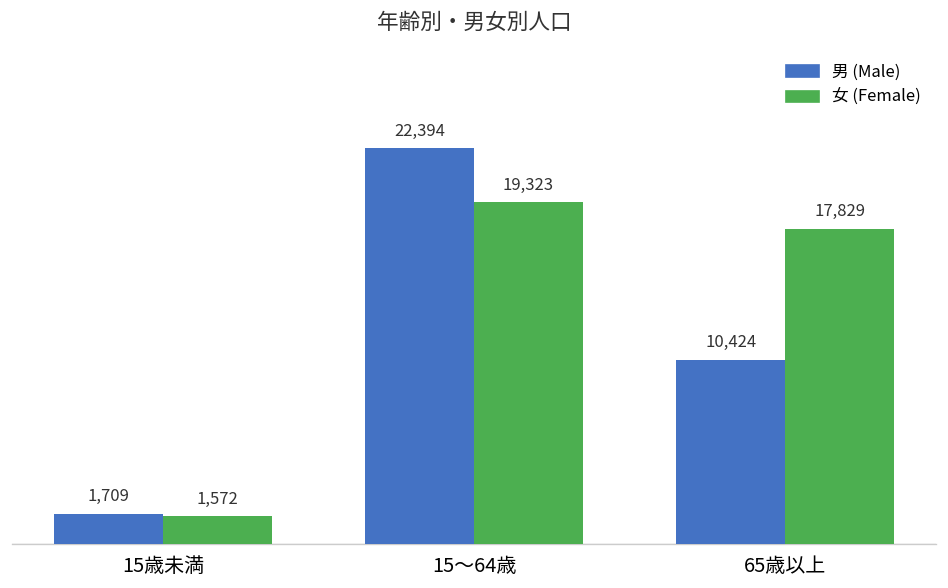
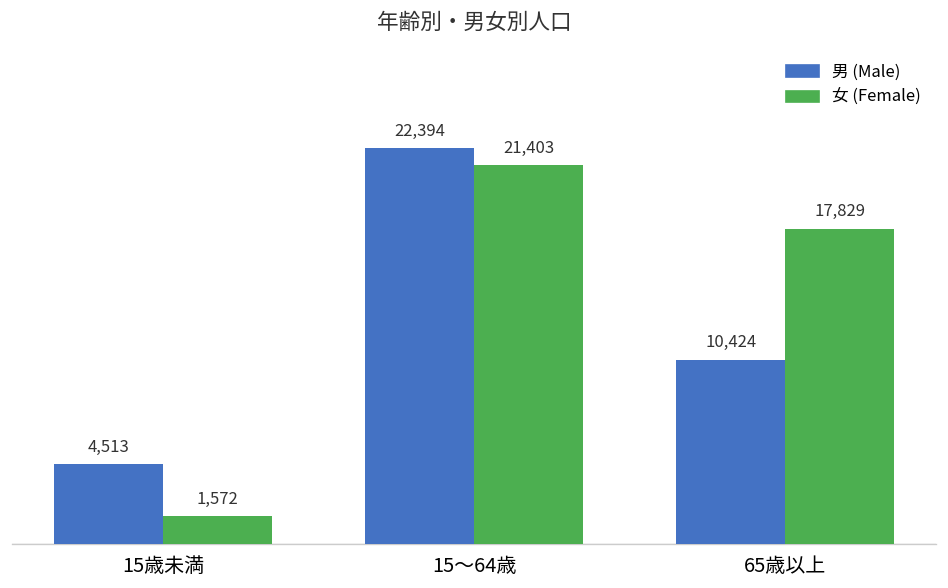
  {
    "男 (Male)": {
-     "15歳未満": "1,709",
+     "15歳未満": "4,513",
      "15～64歳": "22,394",
      "65歳以上": "10,424"
    },
    "女 (Female)": {
      "15歳未満": "1,572",
-     "15～64歳": "19,323",
+     "15～64歳": "21,403",
      "65歳以上": "17,829"
    }
  }
